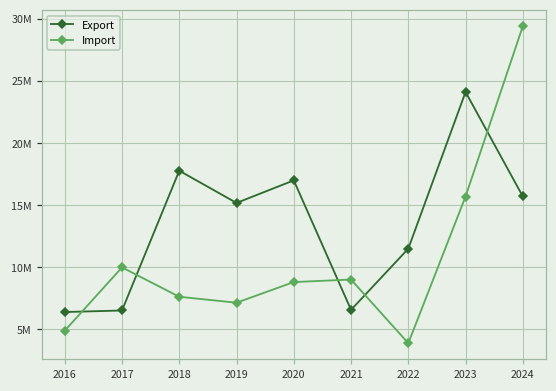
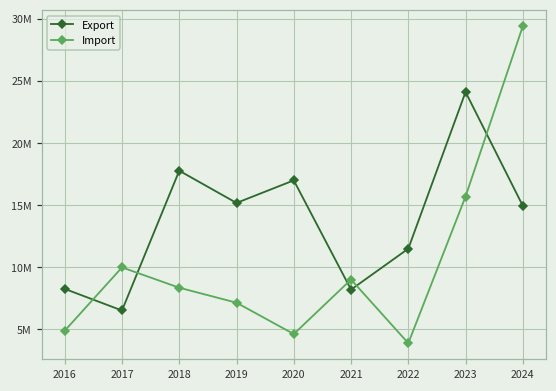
  {
    "Export": {
-     "2016": 6400000,
+     "2016": 8200000,
      "2017": 6500000,
      "2018": 17800000,
      "2019": 15200000,
      "2020": 17000000,
-     "2021": 6600000,
+     "2021": 8200000,
      "2022": 11500000,
      "2023": 24100000,
-     "2024": 15700000
+     "2024": 14900000
    },
    "Import": {
      "2016": 4900000,
      "2017": 10000000,
-     "2018": 7600000,
+     "2018": 8300000,
      "2019": 7100000,
-     "2020": 8800000,
+     "2020": 4600000,
      "2021": 9000000,
      "2022": 3900000,
      "2023": 15700000,
      "2024": 29400000
    }
  }
